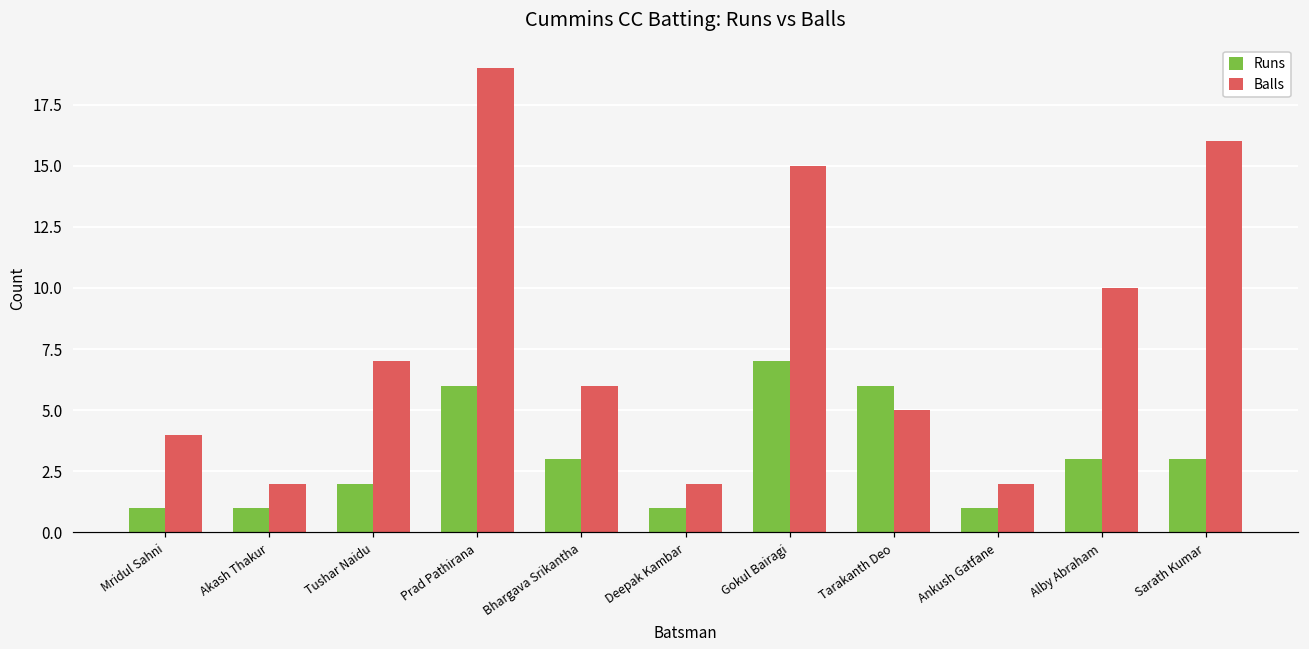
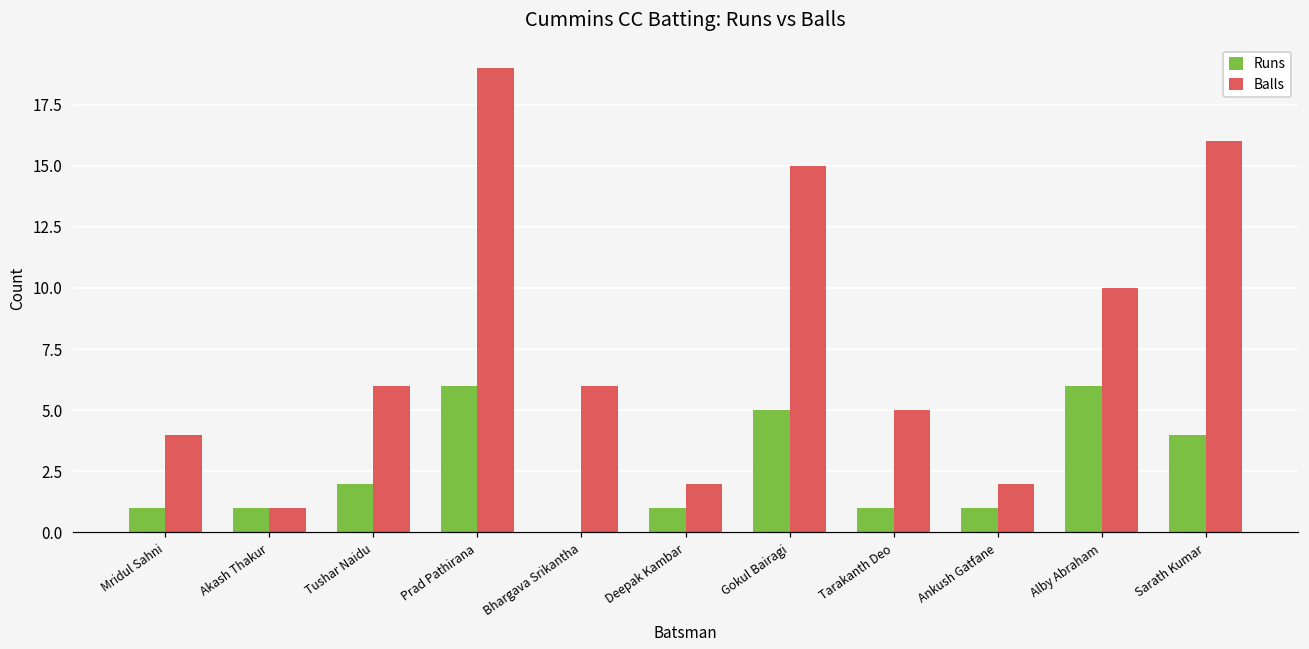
  {
    "Runs": {
      "Mridul Sahni": 1,
      "Akash Thakur": 1,
      "Tushar Naidu": 2,
      "Prad Pathirana": 6,
-     "Bhargava Srikantha": 3,
+     "Bhargava Srikantha": 0,
      "Deepak Kambar": 1,
-     "Gokul Bairagi": 7,
-     "Tarakanth Deo": 6,
+     "Gokul Bairagi": 5,
+     "Tarakanth Deo": 1,
      "Ankush Gatfane": 1,
-     "Alby Abraham": 3,
-     "Sarath Kumar": 3
+     "Alby Abraham": 6,
+     "Sarath Kumar": 4
    },
    "Balls": {
      "Mridul Sahni": 4,
-     "Akash Thakur": 2,
-     "Tushar Naidu": 7,
+     "Akash Thakur": 1,
+     "Tushar Naidu": 6,
      "Prad Pathirana": 19,
      "Bhargava Srikantha": 6,
      "Deepak Kambar": 2,
      "Gokul Bairagi": 15,
      "Tarakanth Deo": 5,
      "Ankush Gatfane": 2,
      "Alby Abraham": 10,
      "Sarath Kumar": 16
    }
  }
